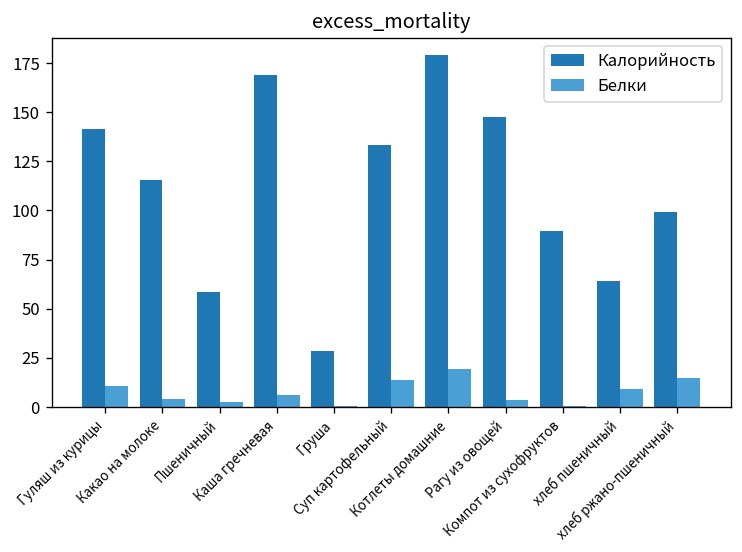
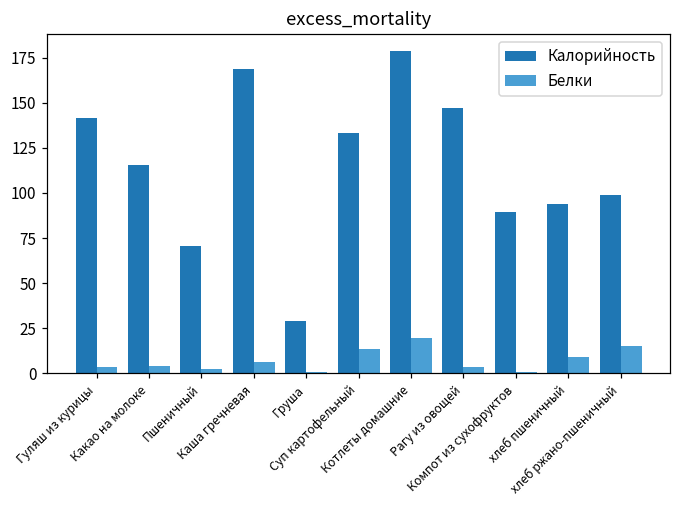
  {
    "Калорийность": {
      "Гуляш из курицы": 142,
      "Какао на молоке": 115,
-     "Пшеничный": 58,
+     "Пшеничный": 71,
      "Каша гречневая": 169,
      "Груша": 29,
      "Суп картофельный": 133,
      "Котлеты домашние": 179,
      "Рагу из овощей": 147,
      "Компот из сухофруктов": 89,
-     "хлеб пшеничный": 64,
+     "хлеб пшеничный": 94,
      "хлеб ржано-пшеничный": 99
    },
    "Белки": {
-     "Гуляш из курицы": 11,
+     "Гуляш из курицы": 3,
      "Какао на молоке": 4,
      "Пшеничный": 2,
      "Каша гречневая": 6,
      "Суп картофельный": 14,
      "Котлеты домашние": 19,
      "Рагу из овощей": 3,
      "хлеб пшеничный": 9,
      "хлеб ржано-пшеничный": 15
    }
  }
